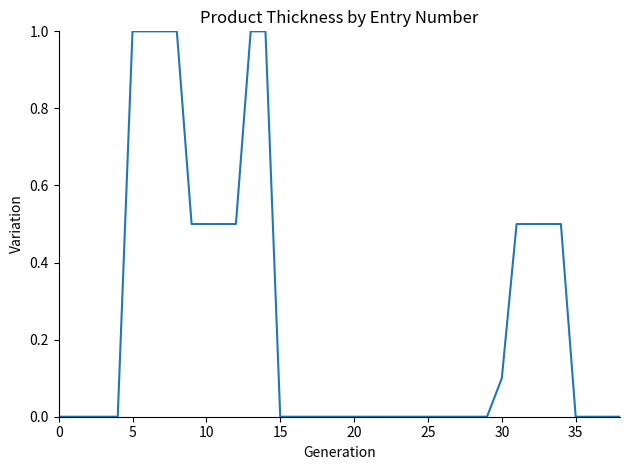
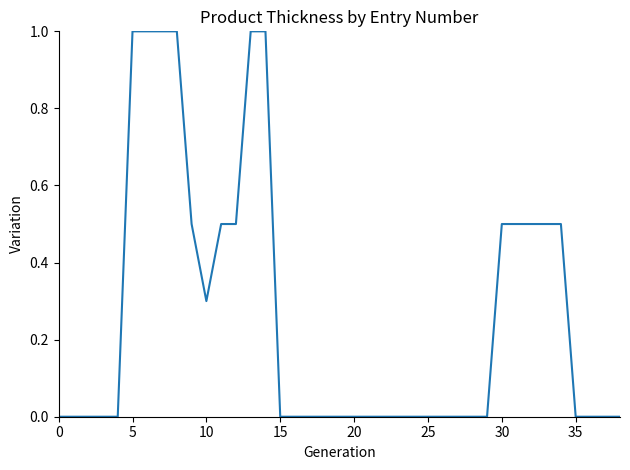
  {
    "0": 0.00,
    "5": 1.00,
-   "10": 0.50,
+   "10": 0.30,
    "15": 0.00,
    "20": 0.00,
    "25": 0.00,
-   "30": 0.10,
+   "30": 0.50,
    "35": 0.00
  }
